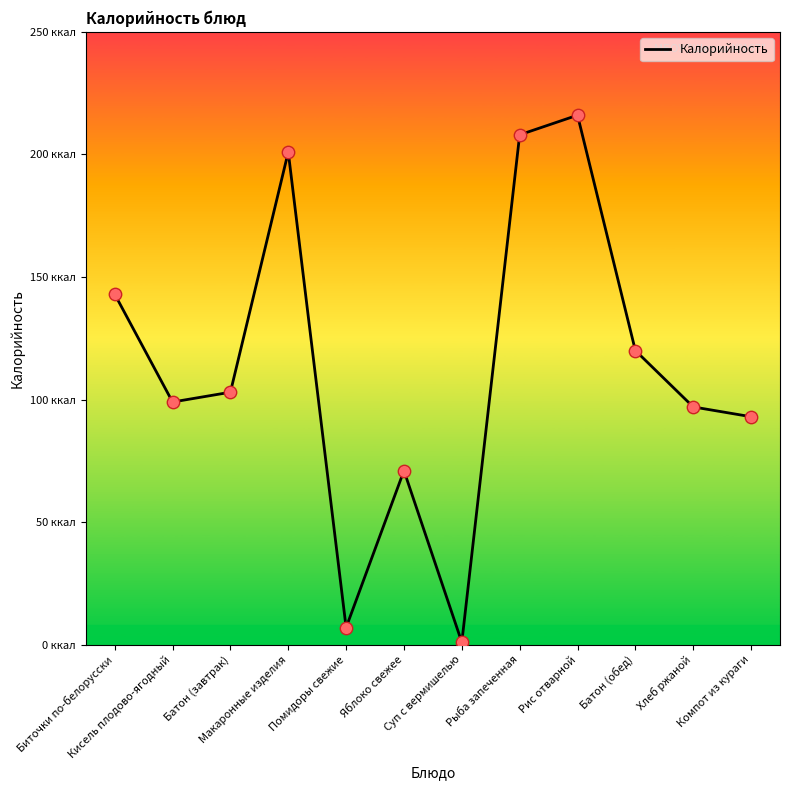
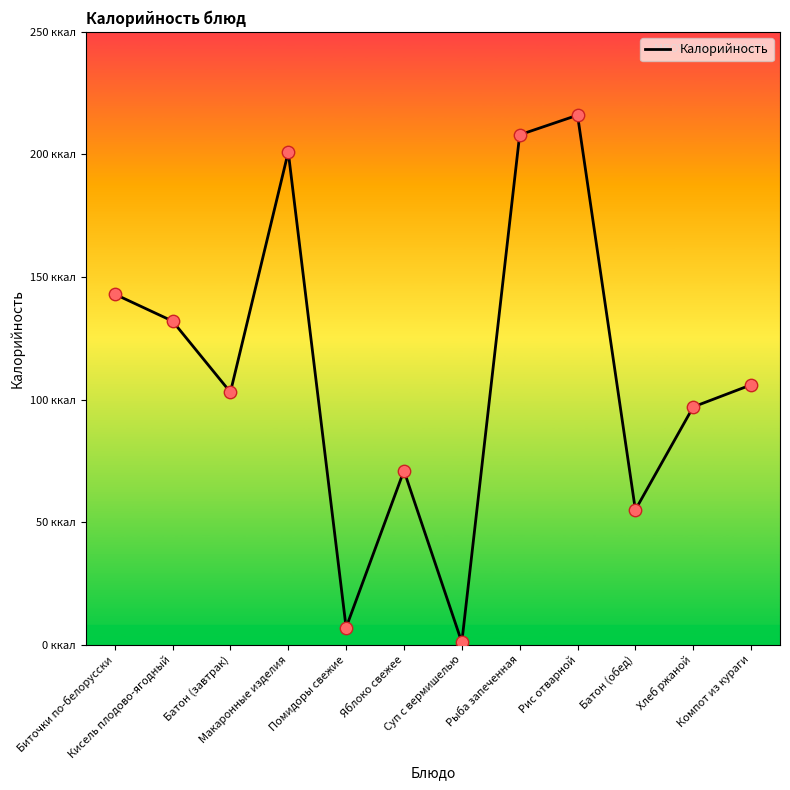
  {
    "Биточки по-белорусски": "143 ккал",
-   "Кисель плодово-ягодный": "99 ккал",
+   "Кисель плодово-ягодный": "132 ккал",
    "Батон (завтрак)": "103 ккал",
    "Макаронные изделия": "201 ккал",
    "Яблоко свежее": "71 ккал",
    "Рыба запеченная": "208 ккал",
    "Рис отварной": "216 ккал",
-   "Батон (обед)": "120 ккал",
+   "Батон (обед)": "55 ккал",
    "Хлеб ржаной": "97 ккал",
-   "Компот из кураги": "93 ккал"
+   "Компот из кураги": "106 ккал"
  }
